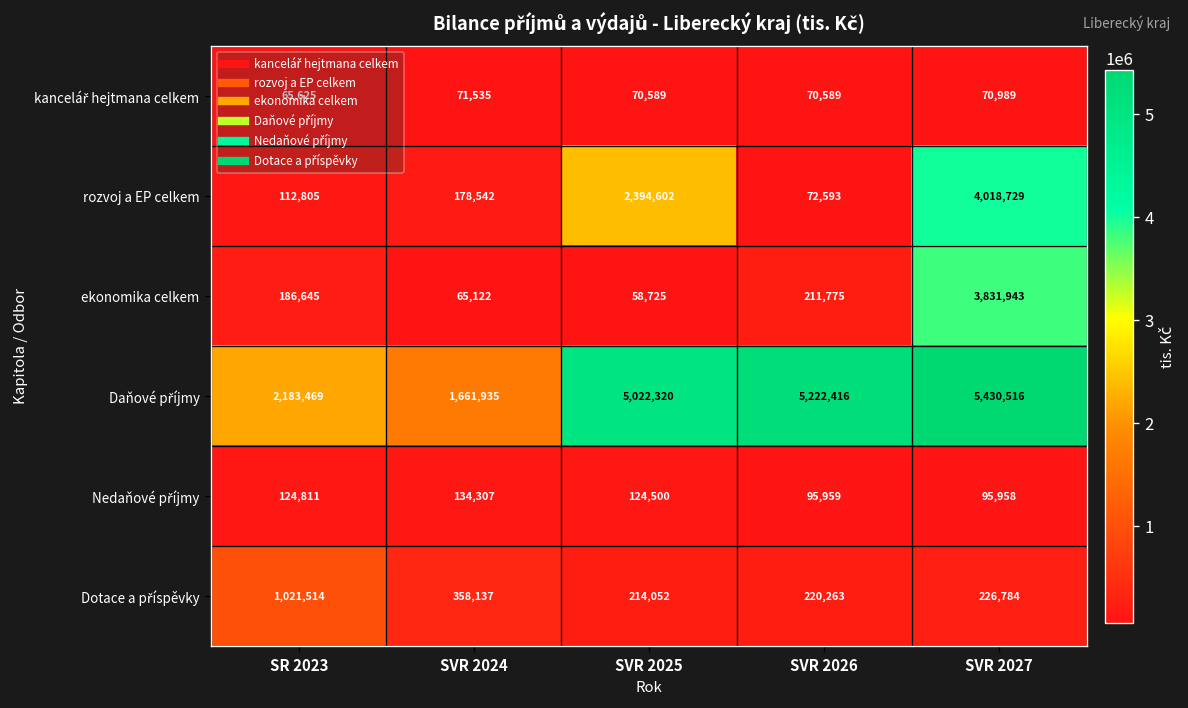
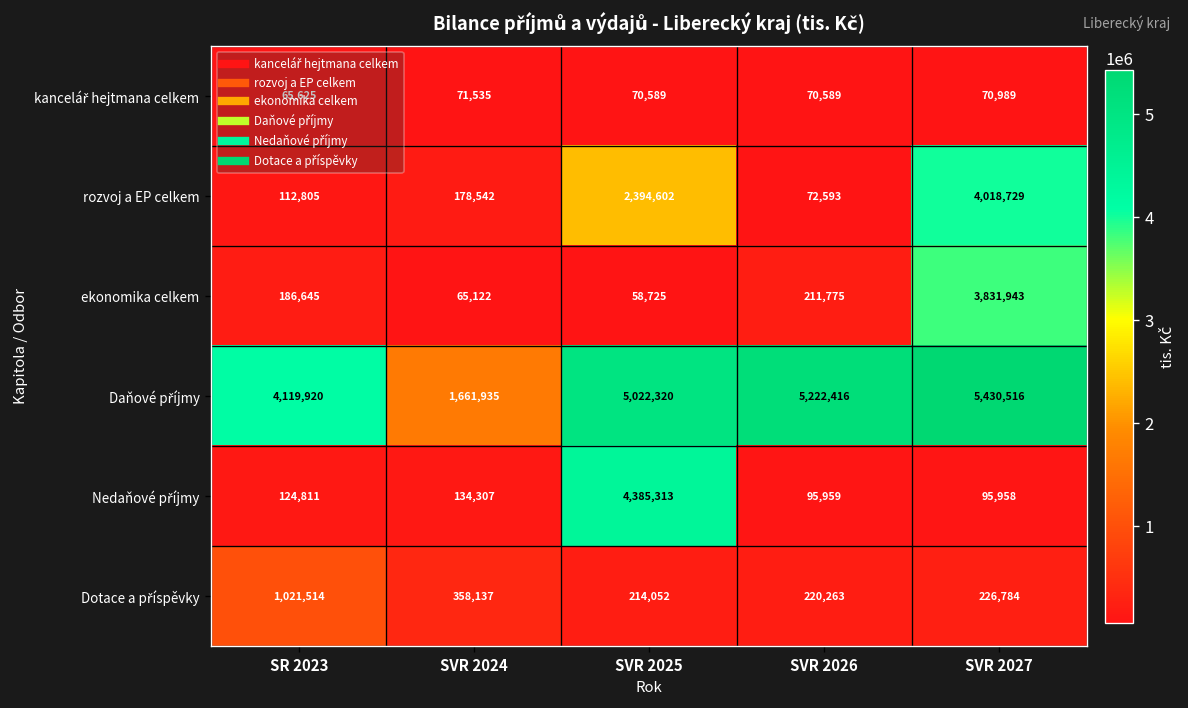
  {
    "kancelář hejtmana celkem": {
      "SVR 2024": "71,535",
      "SVR 2025": "70,589",
      "SVR 2026": "70,589",
      "SVR 2027": "70,989"
    },
    "rozvoj a EP celkem": {
      "SR 2023": "112,805",
      "SVR 2024": "178,542",
      "SVR 2025": "2,394,602",
      "SVR 2026": "72,593",
      "SVR 2027": "4,018,729"
    },
    "ekonomika celkem": {
      "SR 2023": "186,645",
      "SVR 2024": "65,122",
      "SVR 2025": "58,725",
      "SVR 2026": "211,775",
      "SVR 2027": "3,831,943"
    },
    "Daňové příjmy": {
-     "SR 2023": "2,183,469",
+     "SR 2023": "4,119,920",
      "SVR 2024": "1,661,935",
      "SVR 2025": "5,022,320",
      "SVR 2026": "5,222,416",
      "SVR 2027": "5,430,516"
    },
    "Nedaňové příjmy": {
      "SR 2023": "124,811",
      "SVR 2024": "134,307",
-     "SVR 2025": "124,500",
+     "SVR 2025": "4,385,313",
      "SVR 2026": "95,959",
      "SVR 2027": "95,958"
    },
    "Dotace a příspěvky": {
      "SR 2023": "1,021,514",
      "SVR 2024": "358,137",
      "SVR 2025": "214,052",
      "SVR 2026": "220,263",
      "SVR 2027": "226,784"
    }
  }
